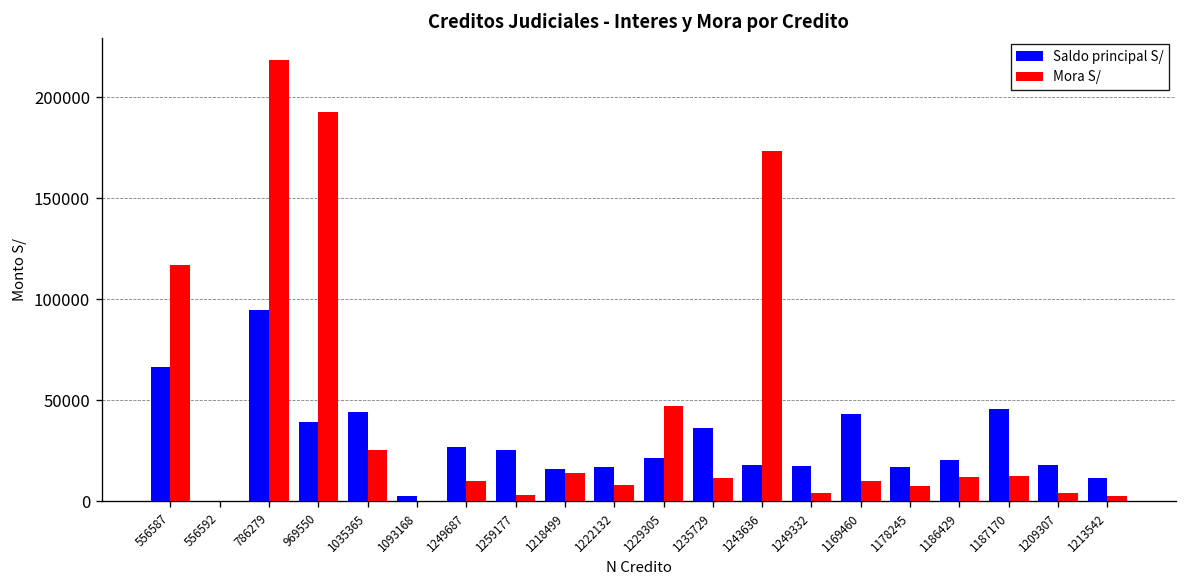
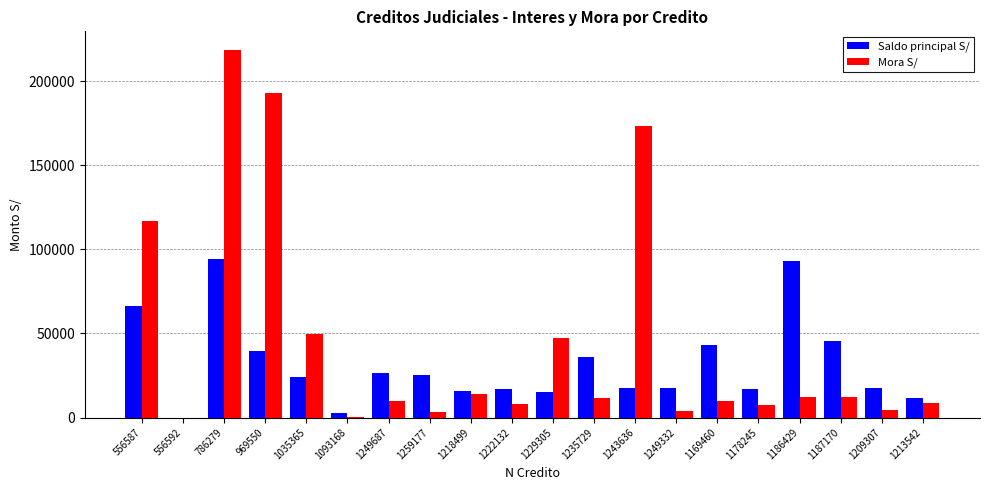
  {
    "Saldo principal S/": {
      "556587": 67000,
      "786279": 94000,
      "969550": 39000,
-     "1035365": 44000,
+     "1035365": 24000,
      "1093168": 3000,
      "1249687": 27000,
      "1259177": 25000,
      "1218499": 16000,
      "1222132": 17000,
-     "1229305": 21000,
+     "1229305": 15000,
      "1235729": 36000,
      "1243636": 18000,
      "1249332": 18000,
      "1169460": 43000,
      "1178245": 17000,
-     "1186429": 20000,
+     "1186429": 93000,
      "1187170": 46000,
      "1209307": 18000,
      "1213542": 11000
    },
    "Mora S/": {
      "556587": 117000,
      "556592": 0,
      "786279": 219000,
      "969550": 193000,
-     "1035365": 25000,
+     "1035365": 49000,
      "1249687": 10000,
      "1259177": 3000,
      "1218499": 14000,
      "1222132": 8000,
      "1229305": 47000,
      "1235729": 11000,
      "1243636": 173000,
      "1249332": 4000,
      "1169460": 10000,
      "1178245": 8000,
      "1186429": 12000,
      "1187170": 12000,
      "1209307": 4000,
-     "1213542": 3000
+     "1213542": 9000
    }
  }
